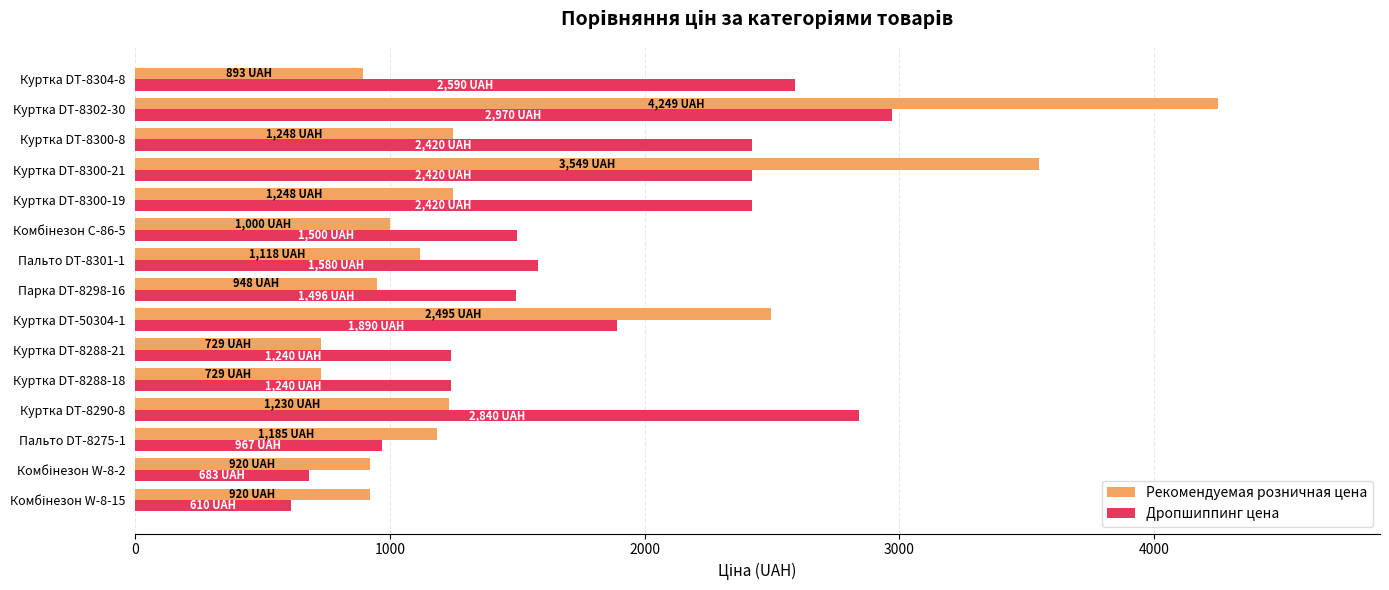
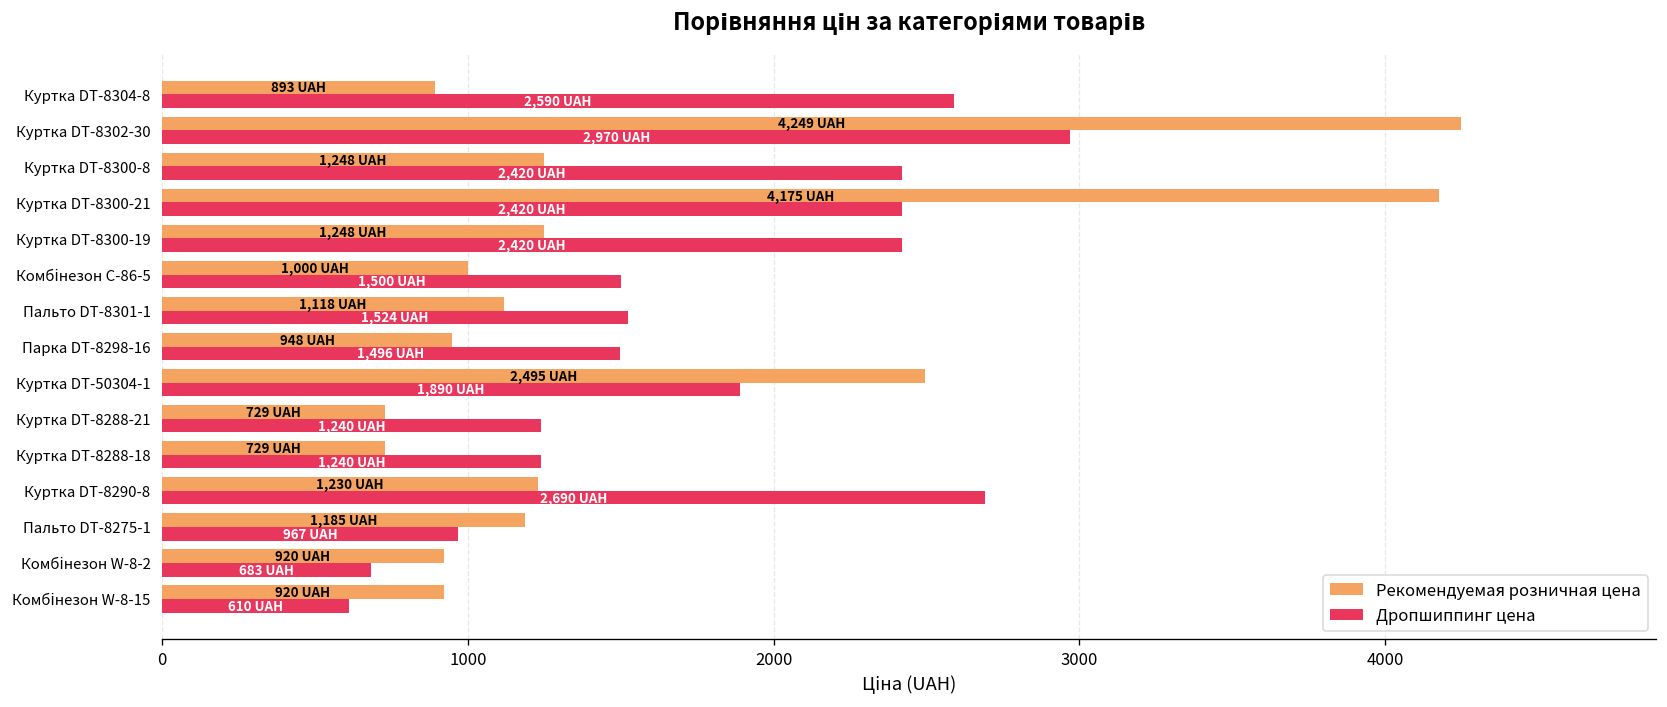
  {
    "Рекомендуемая розничная цена": {
      "Куртка DT-8304-8": "893",
      "Куртка DT-8302-30": "4,249",
      "Куртка DT-8300-8": "1,248",
-     "Куртка DT-8300-21": "3,549",
+     "Куртка DT-8300-21": "4,175",
      "Куртка DT-8300-19": "1,248",
      "Комбінезон С-86-5": "1,000",
      "Пальто DT-8301-1": "1,118",
      "Парка DT-8298-16": "948",
      "Куртка DT-50304-1": "2,495",
      "Куртка DT-8288-21": "729",
      "Куртка DT-8288-18": "729",
      "Куртка DT-8290-8": "1,230",
      "Пальто DT-8275-1": "1,185",
      "Комбінезон W-8-2": "920",
      "Комбінезон W-8-15": "920"
    },
    "Дропшиппинг цена": {
      "Куртка DT-8304-8": "2,590",
      "Куртка DT-8302-30": "2,970",
      "Куртка DT-8300-8": "2,420",
      "Куртка DT-8300-21": "2,420",
      "Куртка DT-8300-19": "2,420",
      "Комбінезон С-86-5": "1,500",
-     "Пальто DT-8301-1": "1,580",
+     "Пальто DT-8301-1": "1,524",
      "Парка DT-8298-16": "1,496",
      "Куртка DT-50304-1": "1,890",
      "Куртка DT-8288-21": "1,240",
      "Куртка DT-8288-18": "1,240",
-     "Куртка DT-8290-8": "2,840",
+     "Куртка DT-8290-8": "2,690",
      "Пальто DT-8275-1": "967",
      "Комбінезон W-8-2": "683",
      "Комбінезон W-8-15": "610"
    }
  }
